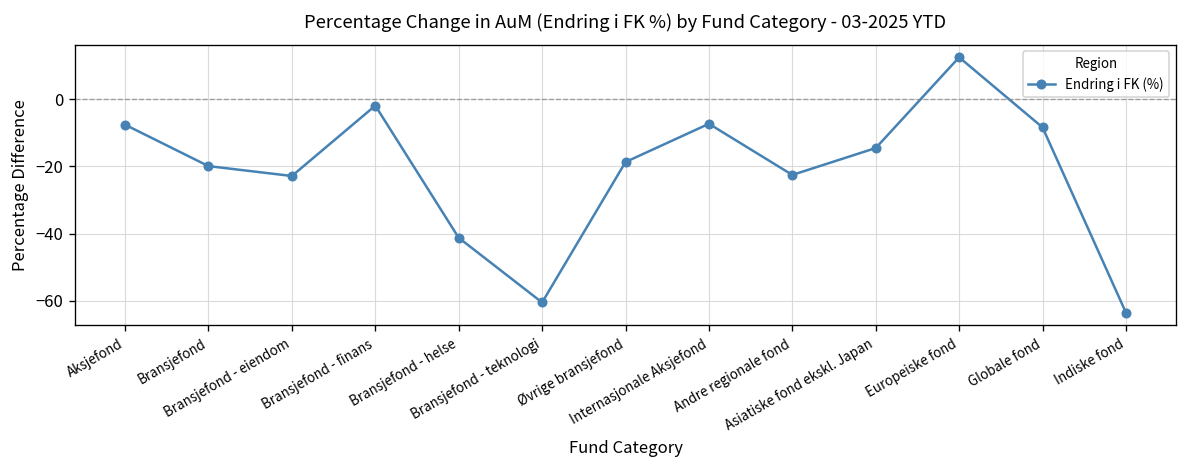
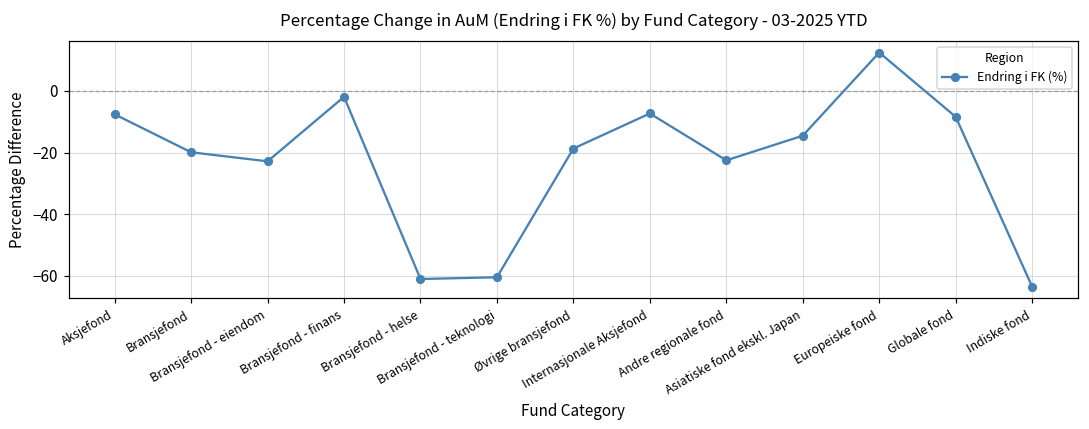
  {
    "Aksjefond": -8,
    "Bransjefond": -20,
    "Bransjefond - eiendom": -23,
    "Bransjefond - finans": -2,
-   "Bransjefond - helse": -41,
+   "Bransjefond - helse": -61,
    "Bransjefond - teknologi": -60,
    "Øvrige bransjefond": -19,
    "Internasjonale Aksjefond": -7,
    "Andre regionale fond": -23,
    "Asiatiske fond ekskl. Japan": -15,
    "Europeiske fond": 12,
    "Globale fond": -8,
    "Indiske fond": -63
  }
